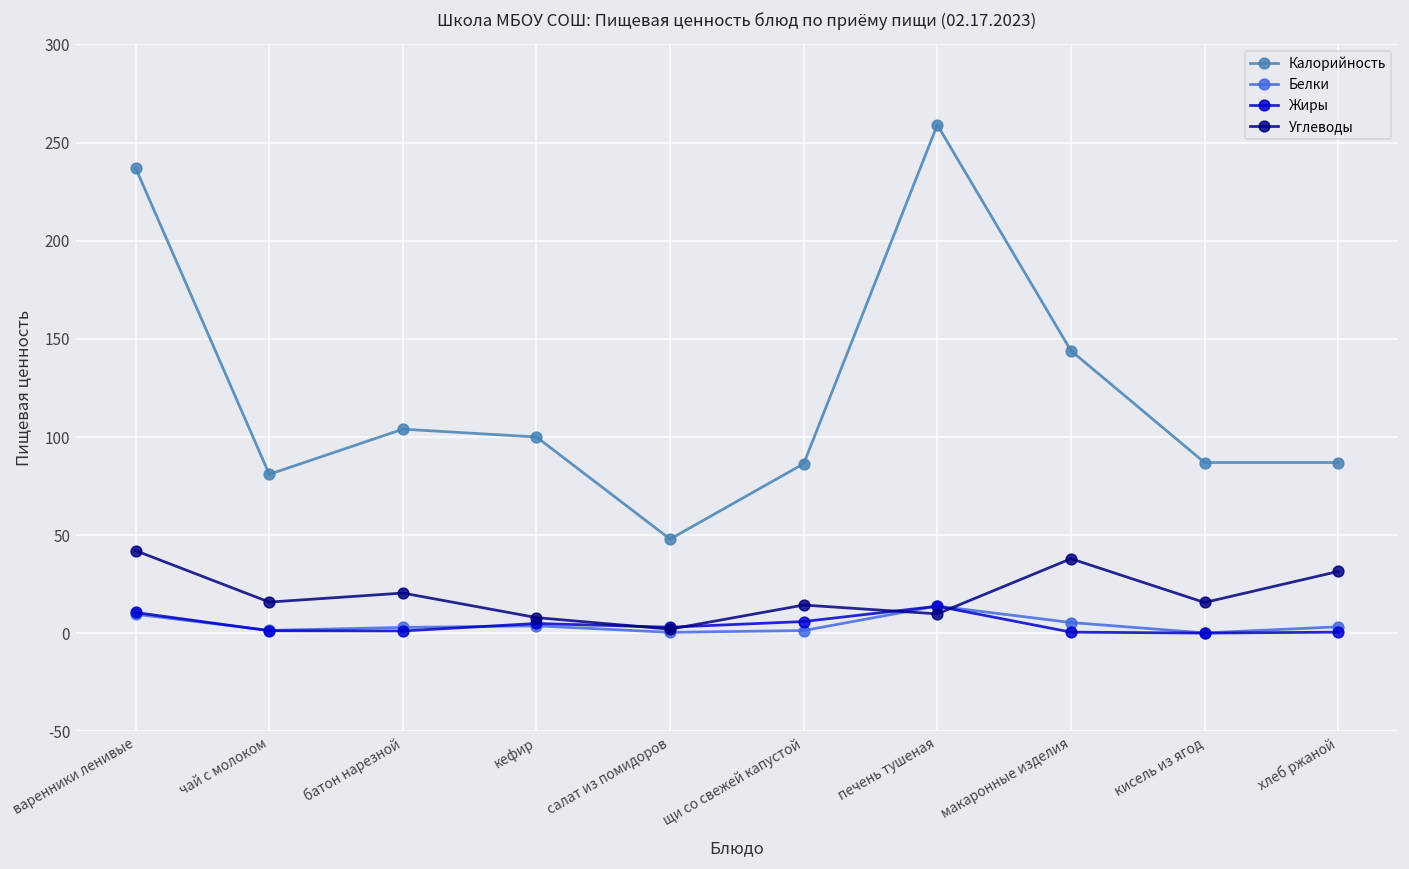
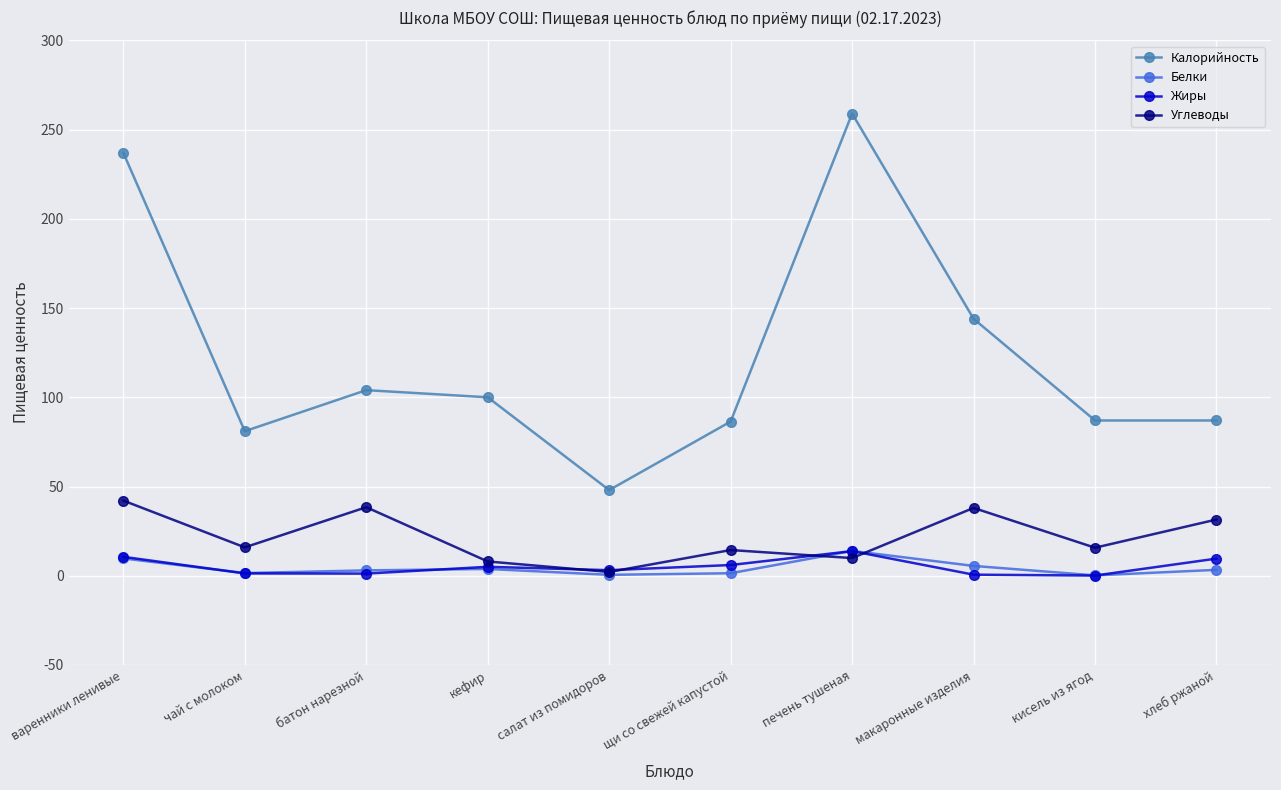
  {
    "Жиры": {
      "батон нарезной": 1,
      "щи со свежей капустой": 6,
      "макаронные изделия": 1,
-     "хлеб ржаной": 1
+     "хлеб ржаной": 10
    },
    "Углеводы": {
      "варенники ленивые": 42,
      "чай с молоком": 16,
-     "батон нарезной": 21,
+     "батон нарезной": 38,
      "кефир": 8,
      "щи со свежей капустой": 14,
      "печень тушеная": 10,
      "макаронные изделия": 38,
      "кисель из ягод": 16,
      "хлеб ржаной": 32
    }
  }
